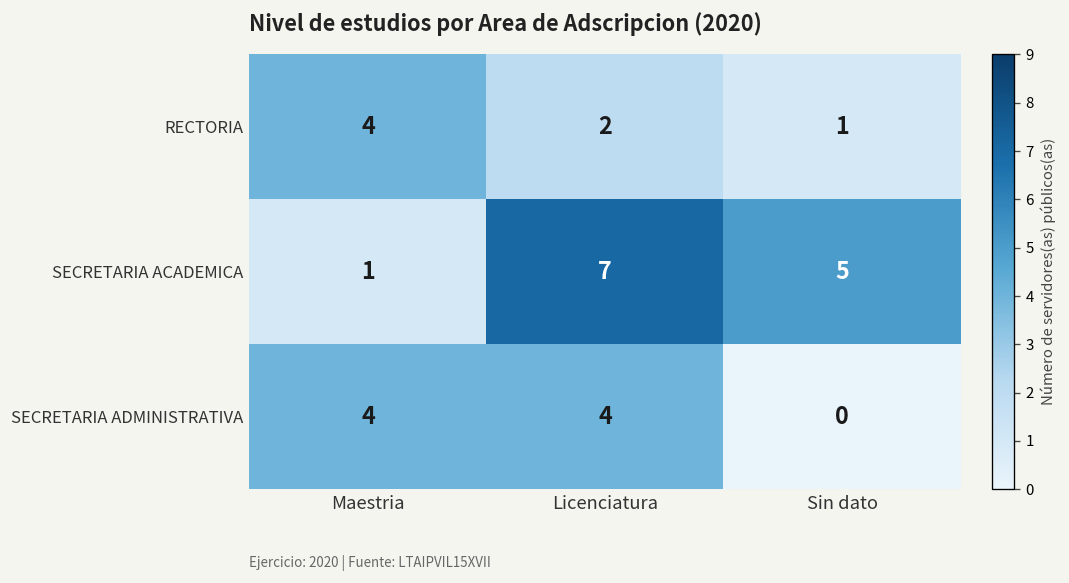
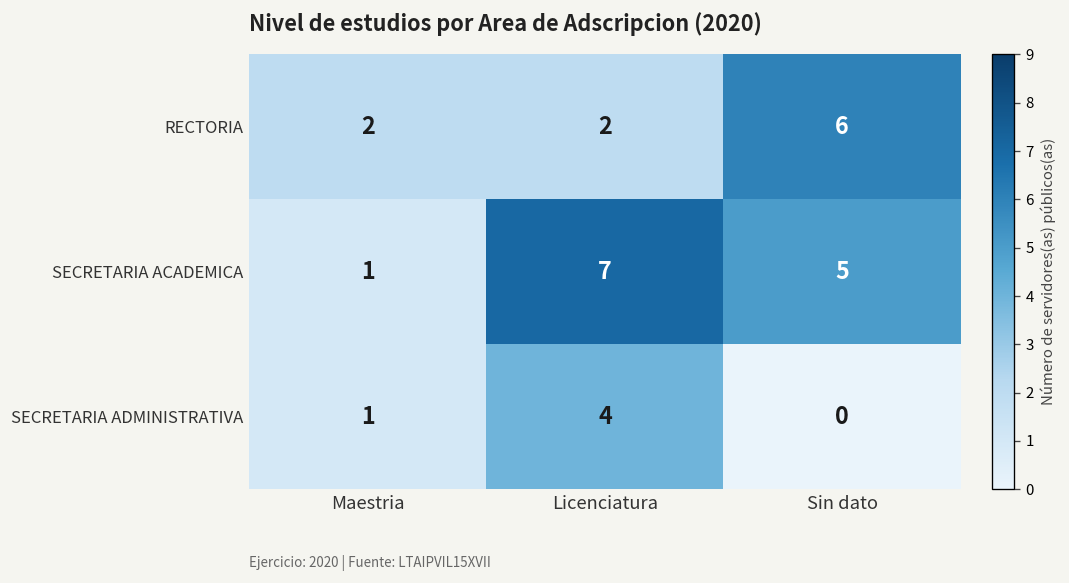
  {
    "RECTORIA": {
-     "Maestria": 4,
+     "Maestria": 2,
      "Licenciatura": 2,
-     "Sin dato": 1
+     "Sin dato": 6
    },
    "SECRETARIA ACADEMICA": {
      "Maestria": 1,
      "Licenciatura": 7,
      "Sin dato": 5
    },
    "SECRETARIA ADMINISTRATIVA": {
-     "Maestria": 4,
+     "Maestria": 1,
      "Licenciatura": 4,
      "Sin dato": 0
    }
  }
